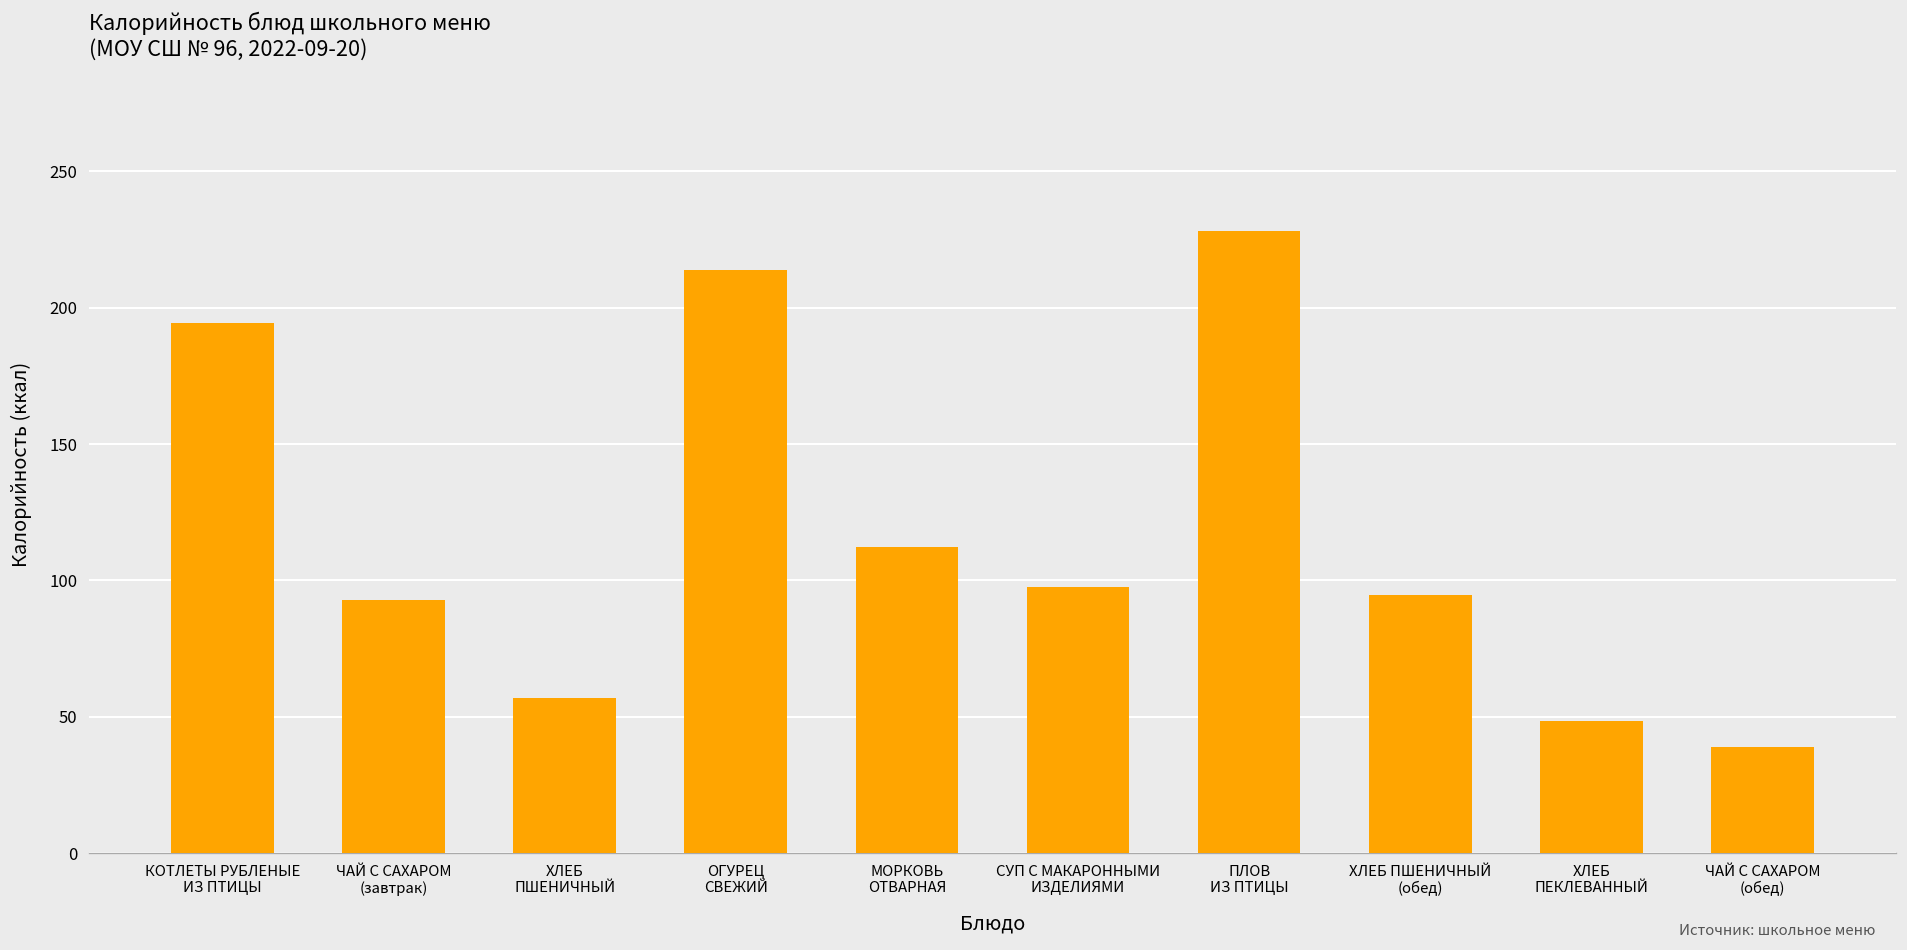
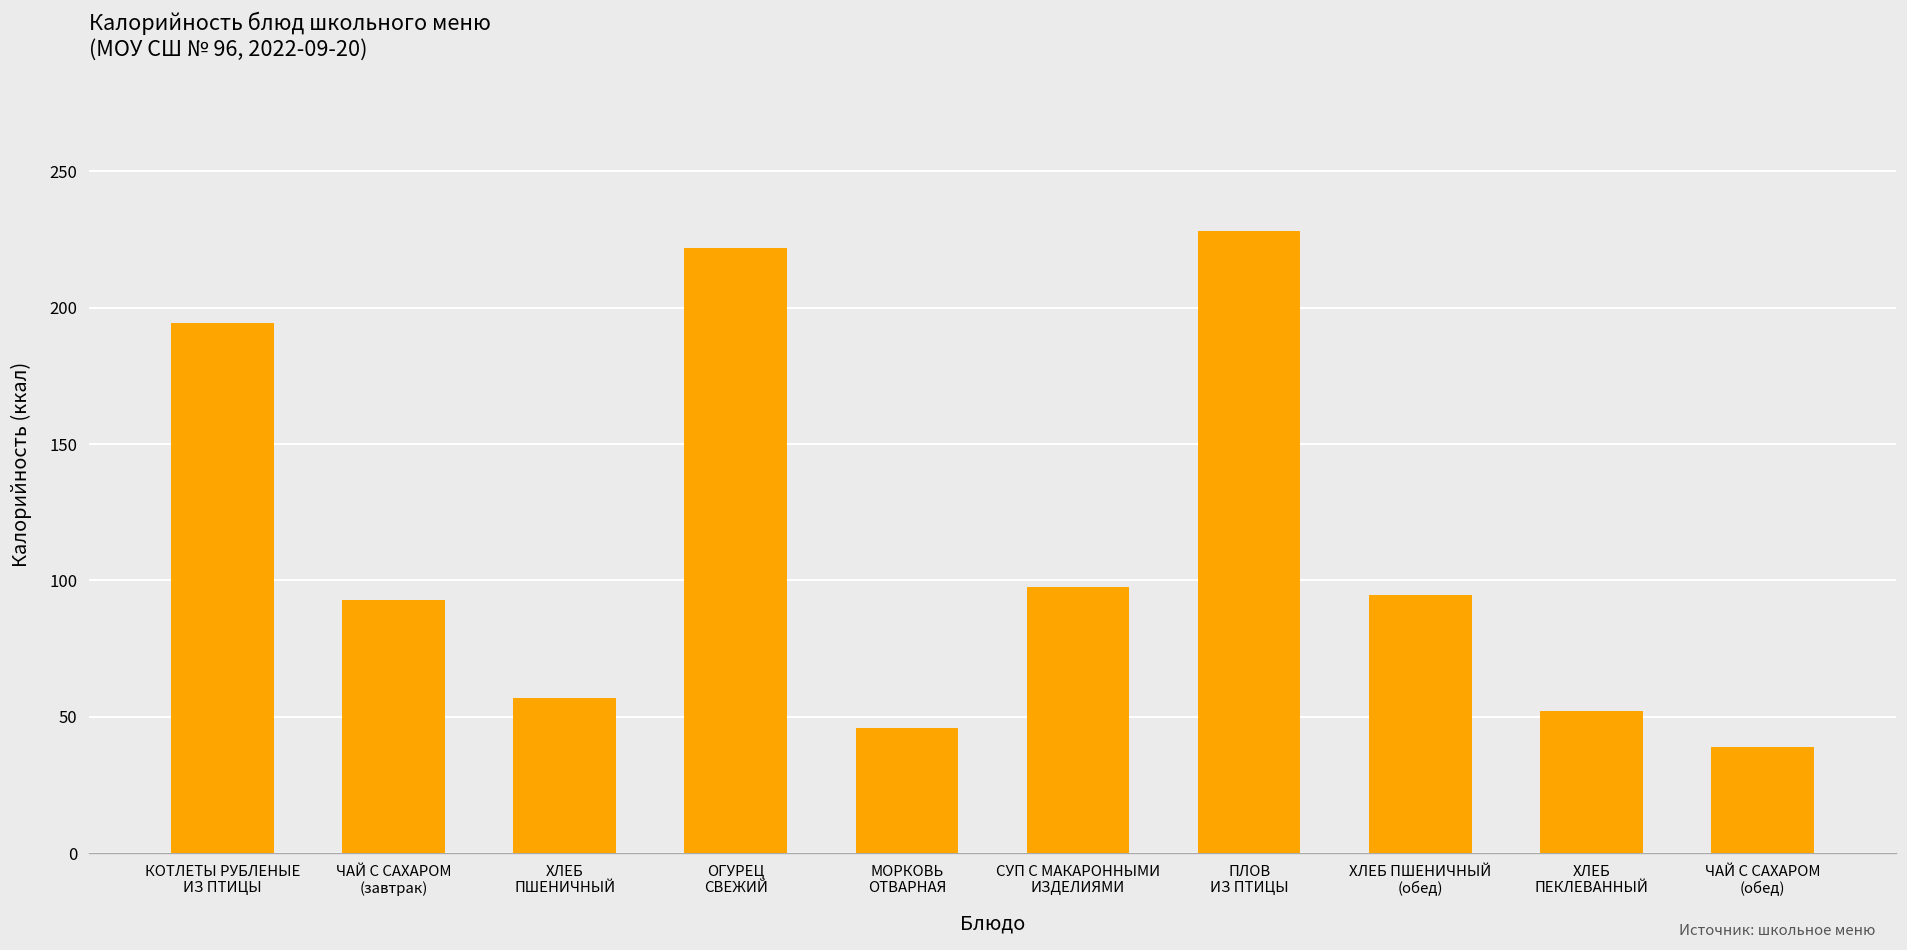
  {
    "КОТЛЕТЫ РУБЛЕНЫЕ ИЗ ПТИЦЫ": 195,
    "ЧАЙ С САХАРОМ (завтрак)": 93,
    "ХЛЕБ ПШЕНИЧНЫЙ": 57,
-   "ОГУРЕЦ СВЕЖИЙ": 214,
-   "МОРКОВЬ ОТВАРНАЯ": 112,
+   "ОГУРЕЦ СВЕЖИЙ": 222,
+   "МОРКОВЬ ОТВАРНАЯ": 46,
    "СУП С МАКАРОННЫМИ ИЗДЕЛИЯМИ": 98,
    "ПЛОВ ИЗ ПТИЦЫ": 228,
    "ХЛЕБ ПШЕНИЧНЫЙ (обед)": 95,
-   "ХЛЕБ ПЕКЛЕВАННЫЙ": 48,
+   "ХЛЕБ ПЕКЛЕВАННЫЙ": 52,
    "ЧАЙ С САХАРОМ (обед)": 39
  }
